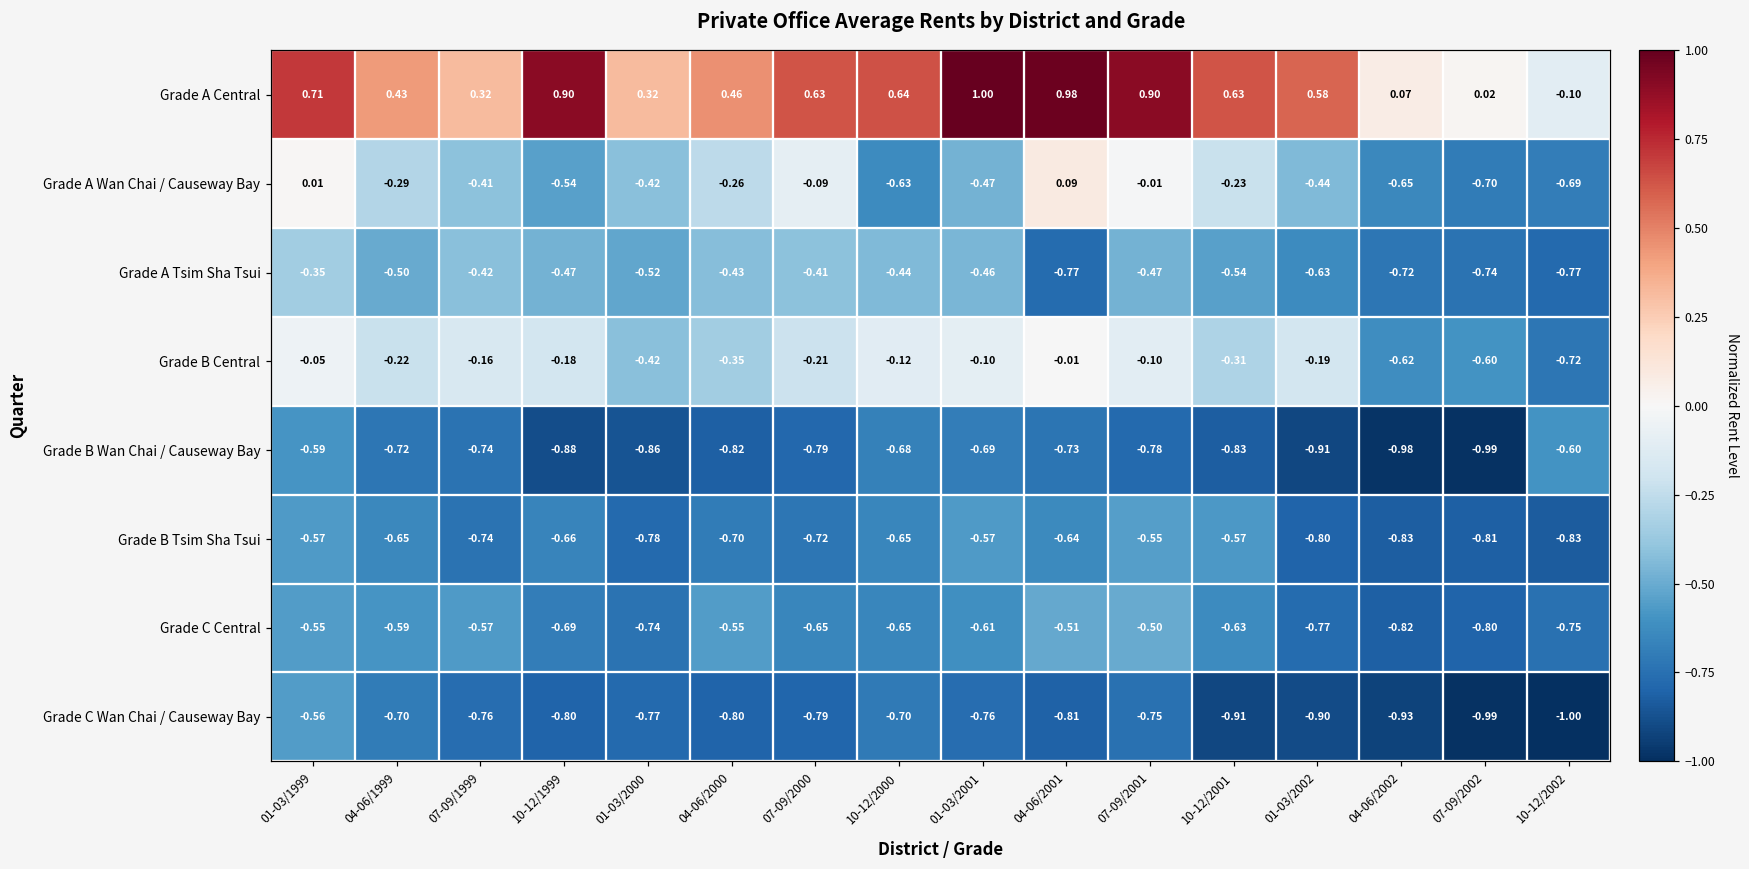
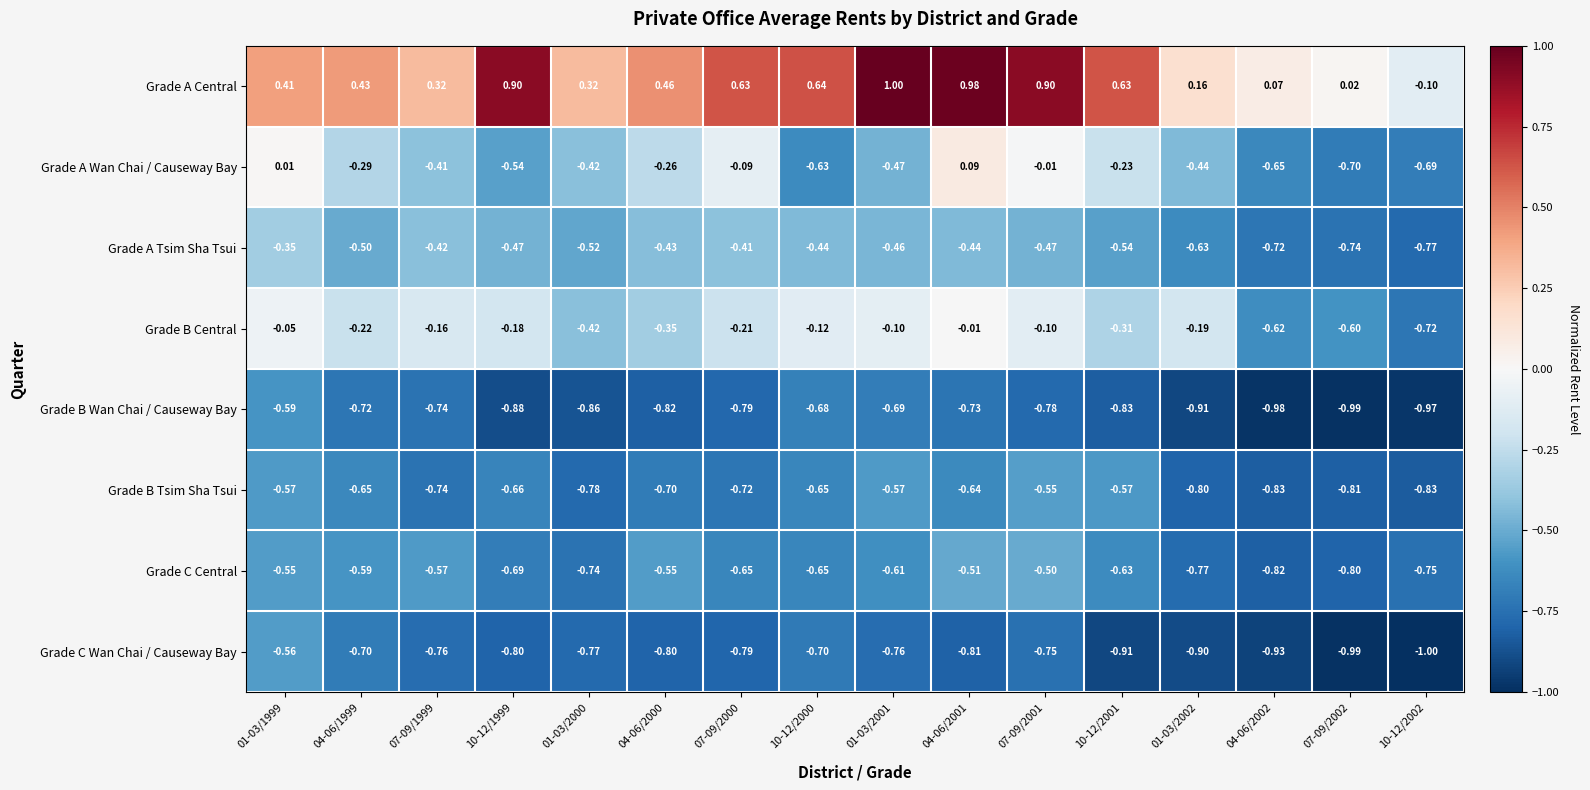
  {
    "Grade A Central": {
-     "01-03/1999": 0.71,
+     "01-03/1999": 0.41,
      "04-06/1999": 0.43,
      "07-09/1999": 0.32,
      "10-12/1999": 0.90,
      "01-03/2000": 0.32,
      "04-06/2000": 0.46,
      "07-09/2000": 0.63,
      "10-12/2000": 0.64,
      "01-03/2001": 1.00,
      "04-06/2001": 0.98,
      "07-09/2001": 0.90,
      "10-12/2001": 0.63,
-     "01-03/2002": 0.58,
+     "01-03/2002": 0.16,
      "04-06/2002": 0.07,
      "07-09/2002": 0.02,
      "10-12/2002": -0.10
    },
    "Grade A Wan Chai / Causeway Bay": {
      "01-03/1999": 0.01,
      "04-06/1999": -0.29,
      "07-09/1999": -0.41,
      "10-12/1999": -0.54,
      "01-03/2000": -0.42,
      "04-06/2000": -0.26,
      "07-09/2000": -0.09,
      "10-12/2000": -0.63,
      "01-03/2001": -0.47,
      "04-06/2001": 0.09,
      "07-09/2001": -0.01,
      "10-12/2001": -0.23,
      "01-03/2002": -0.44,
      "04-06/2002": -0.65,
      "07-09/2002": -0.70,
      "10-12/2002": -0.69
    },
    "Grade A Tsim Sha Tsui": {
      "01-03/1999": -0.35,
      "04-06/1999": -0.50,
      "07-09/1999": -0.42,
      "10-12/1999": -0.47,
      "01-03/2000": -0.52,
      "04-06/2000": -0.43,
      "07-09/2000": -0.41,
      "10-12/2000": -0.44,
      "01-03/2001": -0.46,
-     "04-06/2001": -0.77,
+     "04-06/2001": -0.44,
      "07-09/2001": -0.47,
      "10-12/2001": -0.54,
      "01-03/2002": -0.63,
      "04-06/2002": -0.72,
      "07-09/2002": -0.74,
      "10-12/2002": -0.77
    },
    "Grade B Central": {
      "01-03/1999": -0.05,
      "04-06/1999": -0.22,
      "07-09/1999": -0.16,
      "10-12/1999": -0.18,
      "01-03/2000": -0.42,
      "04-06/2000": -0.35,
      "07-09/2000": -0.21,
      "10-12/2000": -0.12,
      "01-03/2001": -0.10,
      "04-06/2001": -0.01,
      "07-09/2001": -0.10,
      "10-12/2001": -0.31,
      "01-03/2002": -0.19,
      "04-06/2002": -0.62,
      "07-09/2002": -0.60,
      "10-12/2002": -0.72
    },
    "Grade B Wan Chai / Causeway Bay": {
      "01-03/1999": -0.59,
      "04-06/1999": -0.72,
      "07-09/1999": -0.74,
      "10-12/1999": -0.88,
      "01-03/2000": -0.86,
      "04-06/2000": -0.82,
      "07-09/2000": -0.79,
      "10-12/2000": -0.68,
      "01-03/2001": -0.69,
      "04-06/2001": -0.73,
      "07-09/2001": -0.78,
      "10-12/2001": -0.83,
      "01-03/2002": -0.91,
      "04-06/2002": -0.98,
      "07-09/2002": -0.99,
-     "10-12/2002": -0.60
+     "10-12/2002": -0.97
    },
    "Grade B Tsim Sha Tsui": {
      "01-03/1999": -0.57,
      "04-06/1999": -0.65,
      "07-09/1999": -0.74,
      "10-12/1999": -0.66,
      "01-03/2000": -0.78,
      "04-06/2000": -0.70,
      "07-09/2000": -0.72,
      "10-12/2000": -0.65,
      "01-03/2001": -0.57,
      "04-06/2001": -0.64,
      "07-09/2001": -0.55,
      "10-12/2001": -0.57,
      "01-03/2002": -0.80,
      "04-06/2002": -0.83,
      "07-09/2002": -0.81,
      "10-12/2002": -0.83
    },
    "Grade C Central": {
      "01-03/1999": -0.55,
      "04-06/1999": -0.59,
      "07-09/1999": -0.57,
      "10-12/1999": -0.69,
      "01-03/2000": -0.74,
      "04-06/2000": -0.55,
      "07-09/2000": -0.65,
      "10-12/2000": -0.65,
      "01-03/2001": -0.61,
      "04-06/2001": -0.51,
      "07-09/2001": -0.50,
      "10-12/2001": -0.63,
      "01-03/2002": -0.77,
      "04-06/2002": -0.82,
      "07-09/2002": -0.80,
      "10-12/2002": -0.75
    },
    "Grade C Wan Chai / Causeway Bay": {
      "01-03/1999": -0.56,
      "04-06/1999": -0.70,
      "07-09/1999": -0.76,
      "10-12/1999": -0.80,
      "01-03/2000": -0.77,
      "04-06/2000": -0.80,
      "07-09/2000": -0.79,
      "10-12/2000": -0.70,
      "01-03/2001": -0.76,
      "04-06/2001": -0.81,
      "07-09/2001": -0.75,
      "10-12/2001": -0.91,
      "01-03/2002": -0.90,
      "04-06/2002": -0.93,
      "07-09/2002": -0.99,
      "10-12/2002": -1.00
    }
  }
